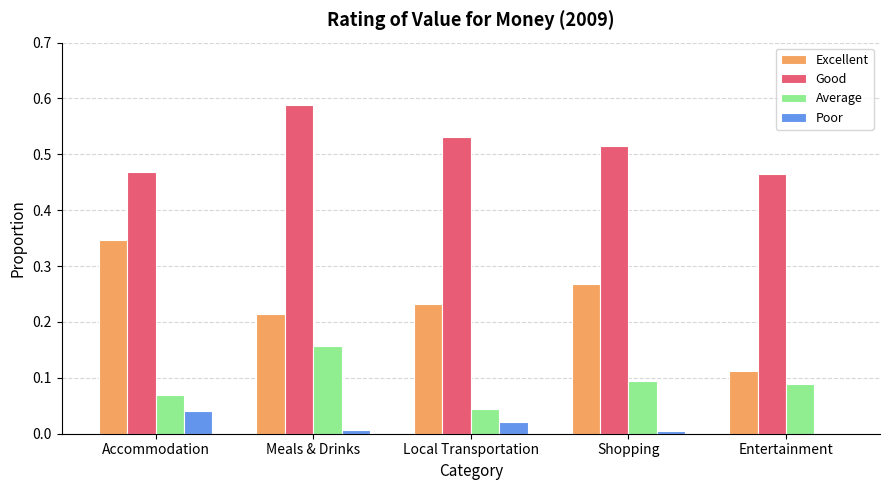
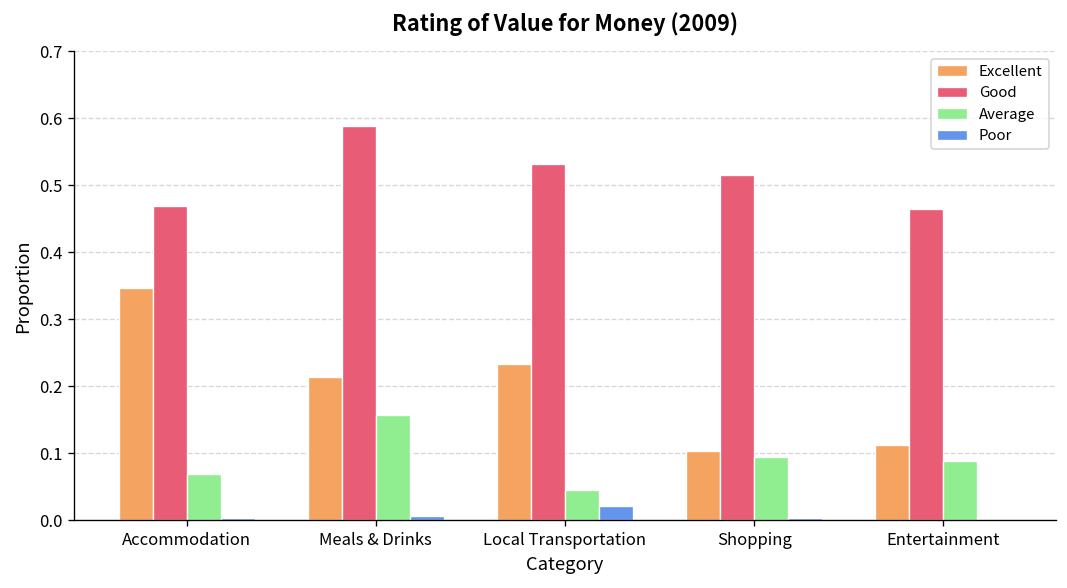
  {
    "Excellent": {
      "Accommodation": 0.35,
      "Meals & Drinks": 0.21,
      "Local Transportation": 0.23,
-     "Shopping": 0.27,
+     "Shopping": 0.10,
      "Entertainment": 0.11
    },
    "Good": {
      "Accommodation": 0.47,
      "Meals & Drinks": 0.59,
      "Local Transportation": 0.53,
      "Shopping": 0.52,
      "Entertainment": 0.47
    },
    "Average": {
      "Accommodation": 0.07,
      "Meals & Drinks": 0.16,
      "Local Transportation": 0.05,
      "Shopping": 0.10,
      "Entertainment": 0.09
    },
    "Poor": {
-     "Accommodation": 0.04,
+     "Accommodation": 0.00,
      "Meals & Drinks": 0.01,
      "Local Transportation": 0.02,
      "Entertainment": 0.00
    }
  }
